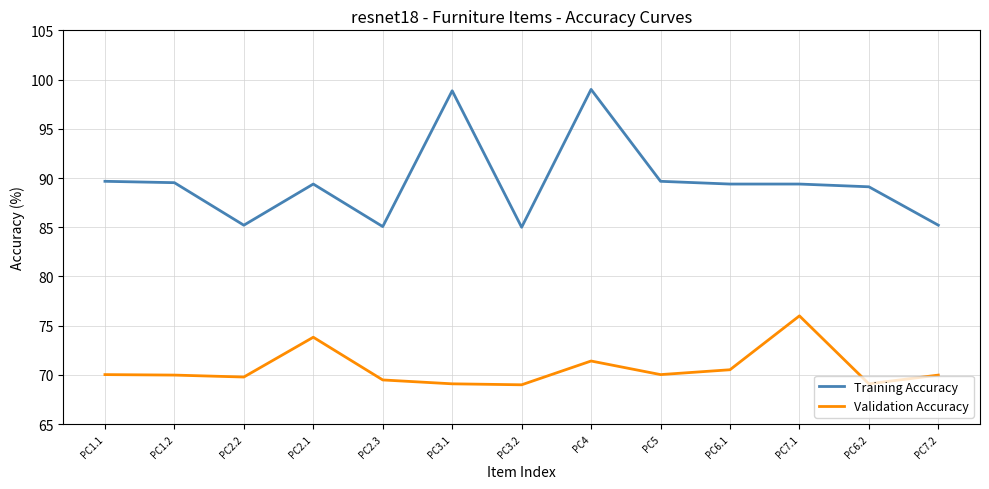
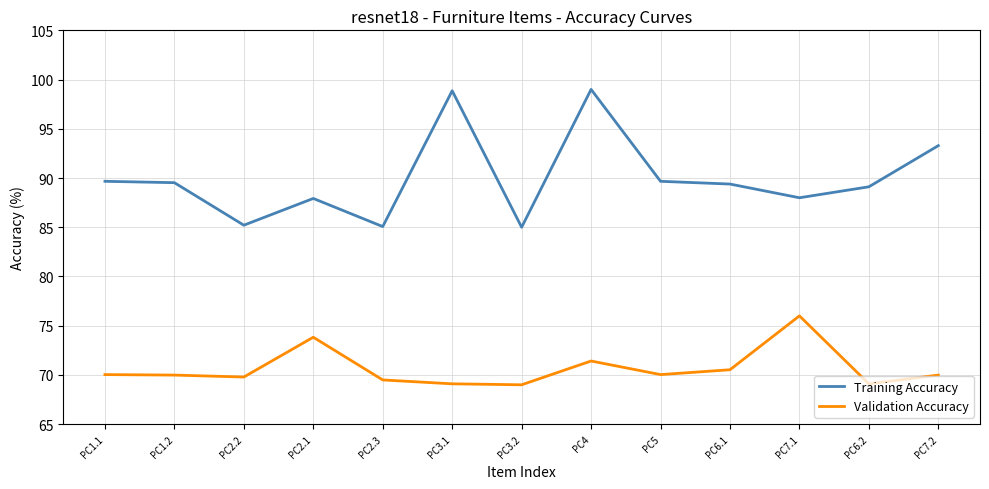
  {
    "Training Accuracy": {
      "PC1.1": 90,
      "PC1.2": 90,
      "PC2.2": 85,
-     "PC2.1": 89,
+     "PC2.1": 88,
      "PC2.3": 85,
      "PC3.1": 99,
      "PC3.2": 85,
      "PC4": 99,
      "PC5": 90,
      "PC6.1": 89,
-     "PC7.1": 89,
+     "PC7.1": 88,
      "PC6.2": 89,
-     "PC7.2": 85
+     "PC7.2": 93
    },
    "Validation Accuracy": {
      "PC1.1": 70,
      "PC1.2": 70,
      "PC2.2": 70,
      "PC2.1": 74,
      "PC2.3": 69,
      "PC3.1": 69,
      "PC3.2": 69,
      "PC4": 71,
      "PC5": 70,
      "PC6.1": 71,
      "PC7.1": 76,
      "PC7.2": 70
    }
  }
